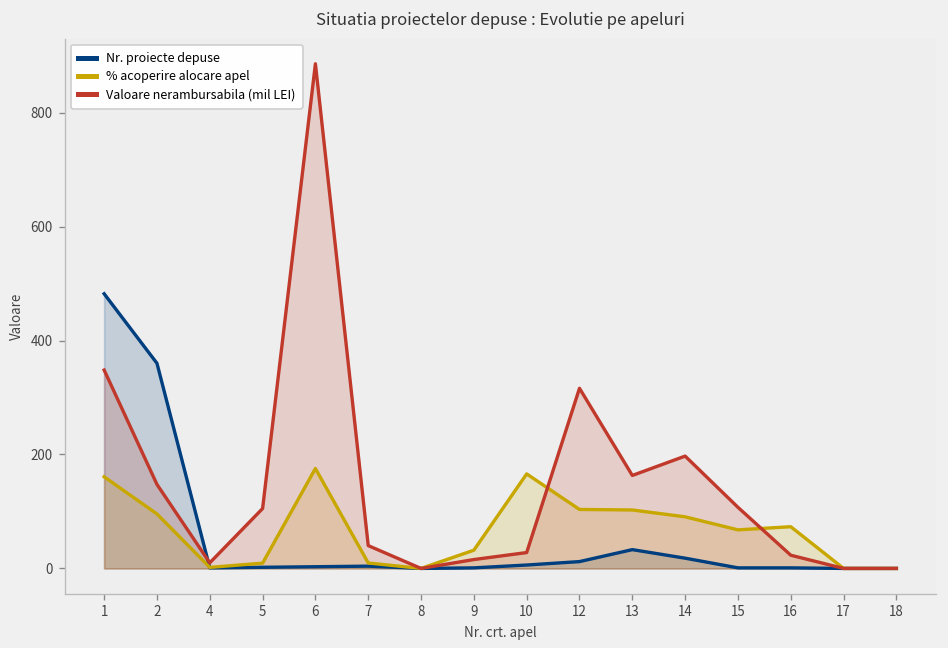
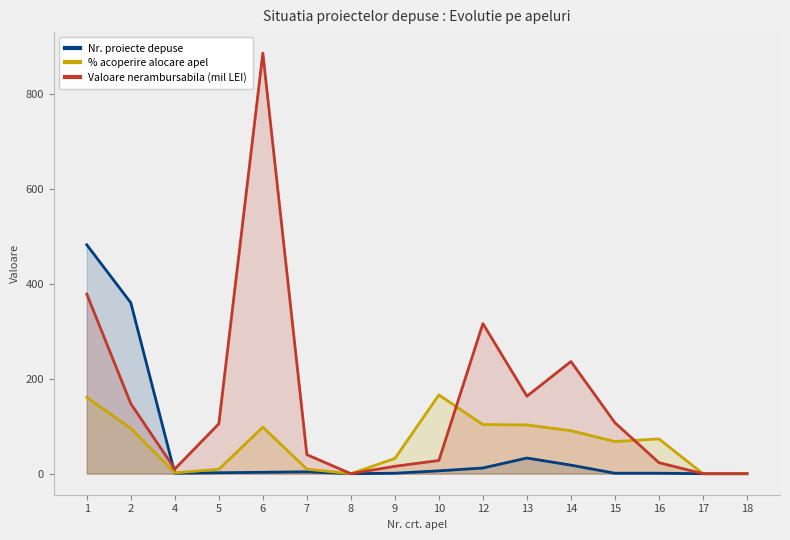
  {
    "Nr. proiecte depuse": {
      "1": 480,
      "2": 360,
      "5": 0,
      "6": 0,
      "7": 0,
      "9": 0,
      "10": 10,
      "12": 10,
      "13": 30,
      "14": 20,
      "15": 0,
      "16": 0
    },
    "% acoperire alocare apel": {
      "1": 160,
      "2": 100,
      "5": 10,
-     "6": 180,
+     "6": 100,
      "7": 10,
      "9": 30,
      "10": 170,
      "12": 100,
      "13": 100,
      "14": 90,
      "15": 70,
      "16": 70
    },
    "Valoare nerambursabila (mil LEI)": {
-     "1": 350,
+     "1": 380,
      "2": 150,
      "4": 10,
      "5": 110,
      "6": 890,
      "7": 40,
      "9": 20,
      "10": 30,
      "12": 320,
      "13": 160,
-     "14": 200,
+     "14": 240,
      "15": 110,
      "16": 20
    }
  }
